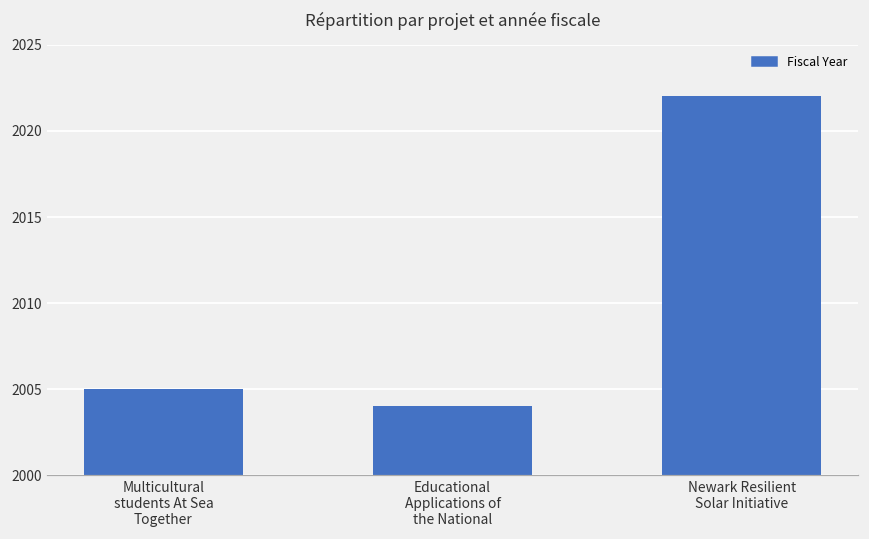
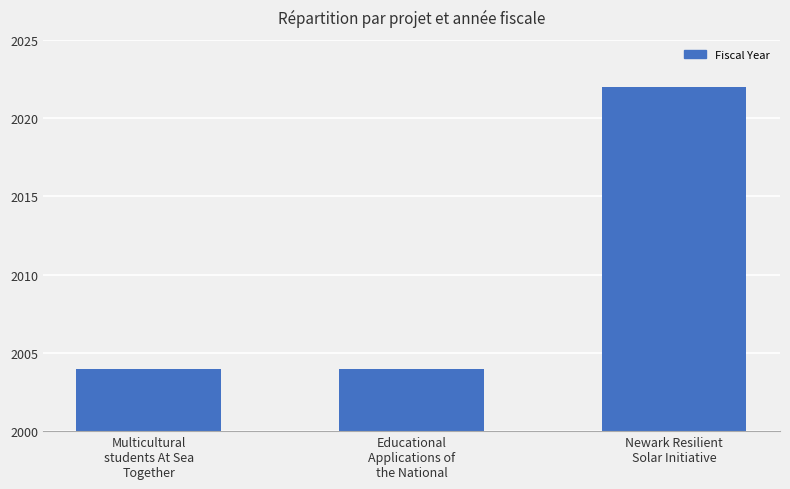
  {
-   "Multicultural students At Sea Together": 2005,
+   "Multicultural students At Sea Together": 2004,
    "Educational Applications of the National": 2004,
    "Newark Resilient Solar Initiative": 2022
  }
